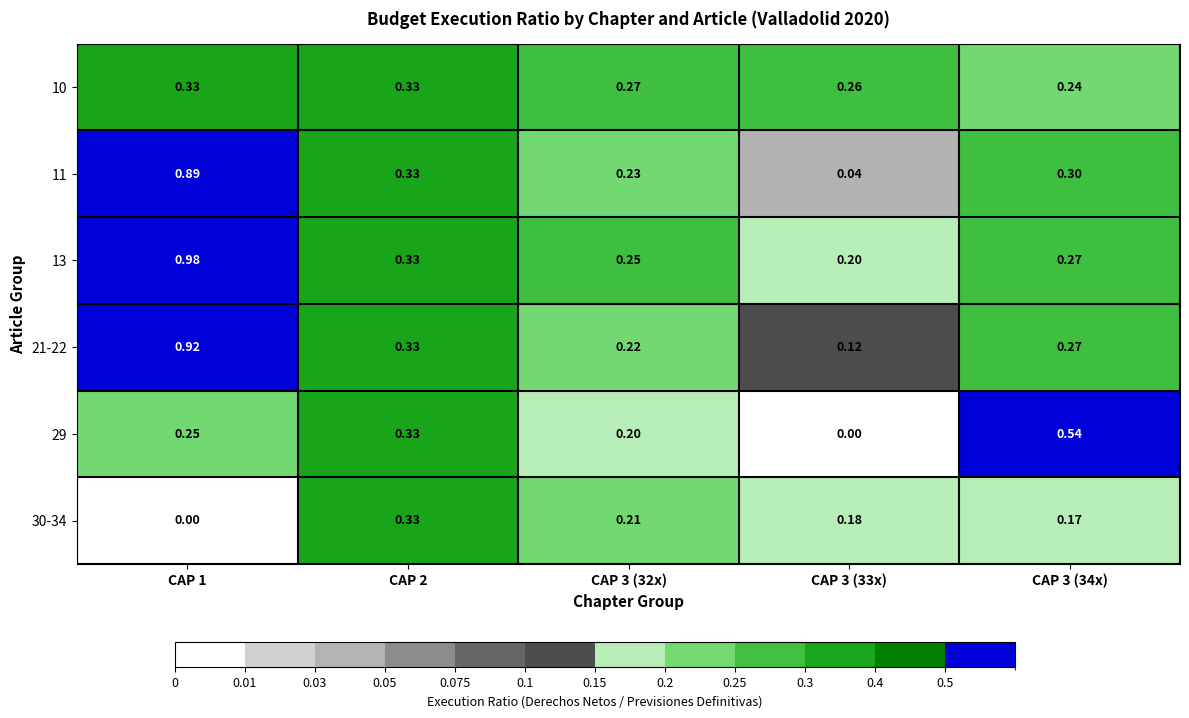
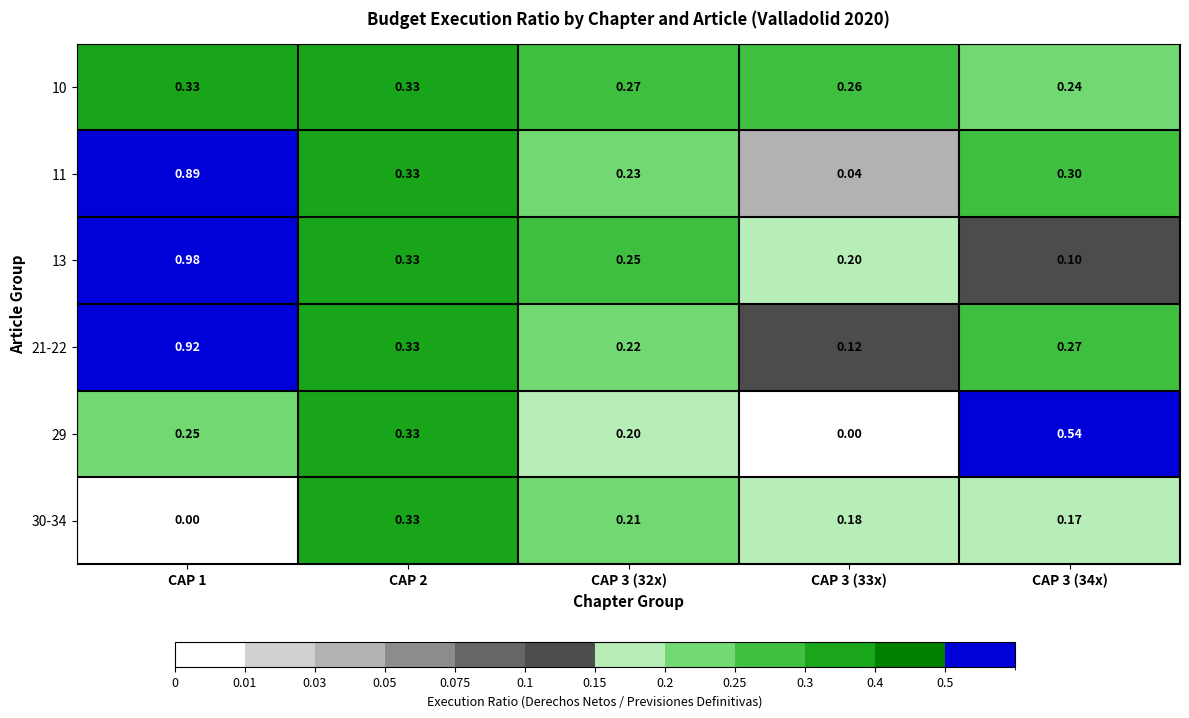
  {
    "Budget Execution Ratio by Chapter and Article (Valladolid 2020)": {
      "10": {
        "CAP 1": 0.33,
        "CAP 2": 0.33,
        "CAP 3 (32x)": 0.27,
        "CAP 3 (33x)": 0.26,
        "CAP 3 (34x)": 0.24
      },
      "11": {
        "CAP 1": 0.89,
        "CAP 2": 0.33,
        "CAP 3 (32x)": 0.23,
        "CAP 3 (33x)": 0.04,
        "CAP 3 (34x)": 0.30
      },
      "13": {
        "CAP 1": 0.98,
        "CAP 2": 0.33,
        "CAP 3 (32x)": 0.25,
        "CAP 3 (33x)": 0.20,
-       "CAP 3 (34x)": 0.27
+       "CAP 3 (34x)": 0.10
      },
      "21-22": {
        "CAP 1": 0.92,
        "CAP 2": 0.33,
        "CAP 3 (32x)": 0.22,
        "CAP 3 (33x)": 0.12,
        "CAP 3 (34x)": 0.27
      },
      "29": {
        "CAP 1": 0.25,
        "CAP 2": 0.33,
        "CAP 3 (32x)": 0.20,
        "CAP 3 (33x)": 0.00,
        "CAP 3 (34x)": 0.54
      },
      "30-34": {
        "CAP 1": 0.00,
        "CAP 2": 0.33,
        "CAP 3 (32x)": 0.21,
        "CAP 3 (33x)": 0.18,
        "CAP 3 (34x)": 0.17
      }
    }
  }
